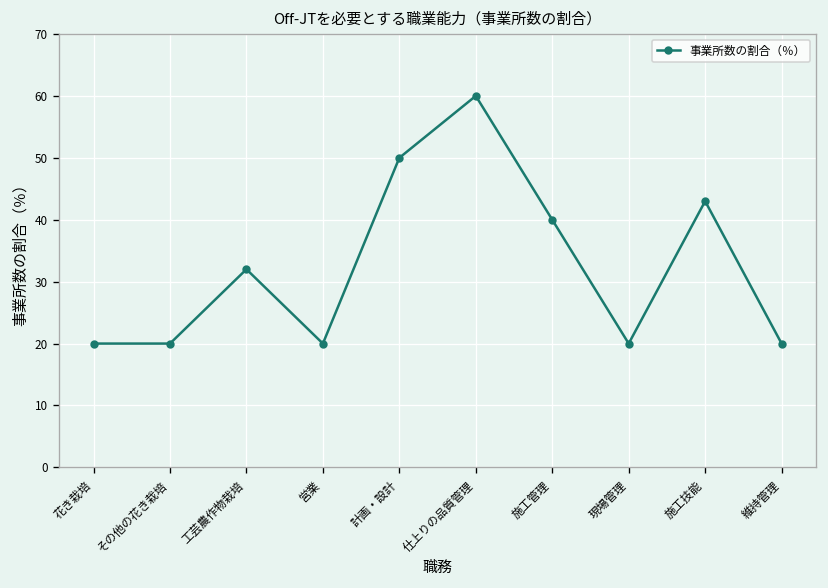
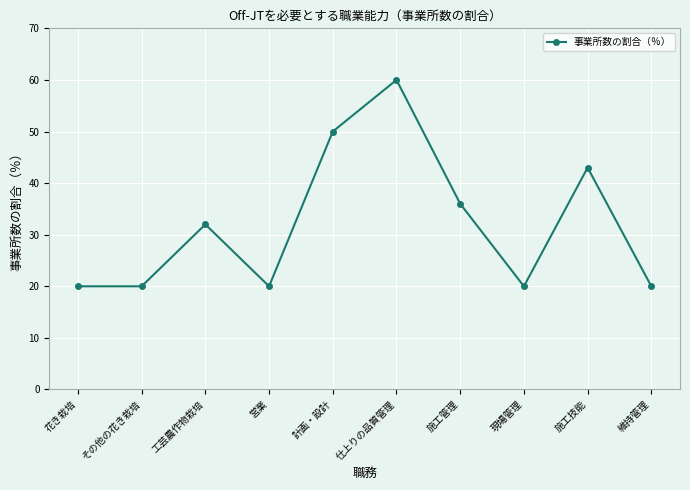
  {
    "花き栽培": 20,
    "その他の花き栽培": 20,
    "工芸農作物栽培": 32,
    "営業": 20,
    "計画・設計": 50,
    "仕上りの品質管理": 60,
-   "施工管理": 40,
+   "施工管理": 36,
    "現場管理": 20,
    "施工技能": 43,
    "維持管理": 20
  }
